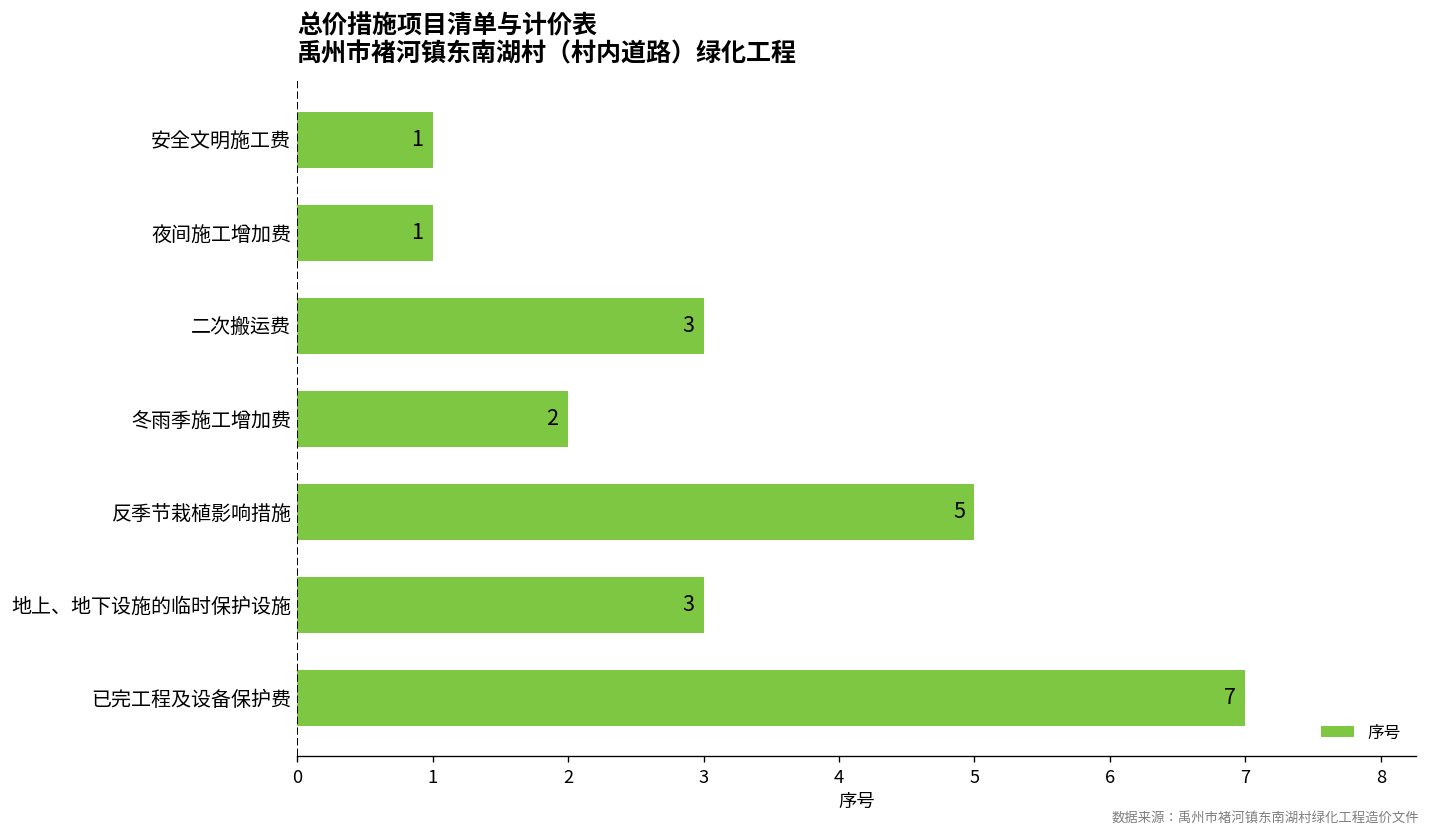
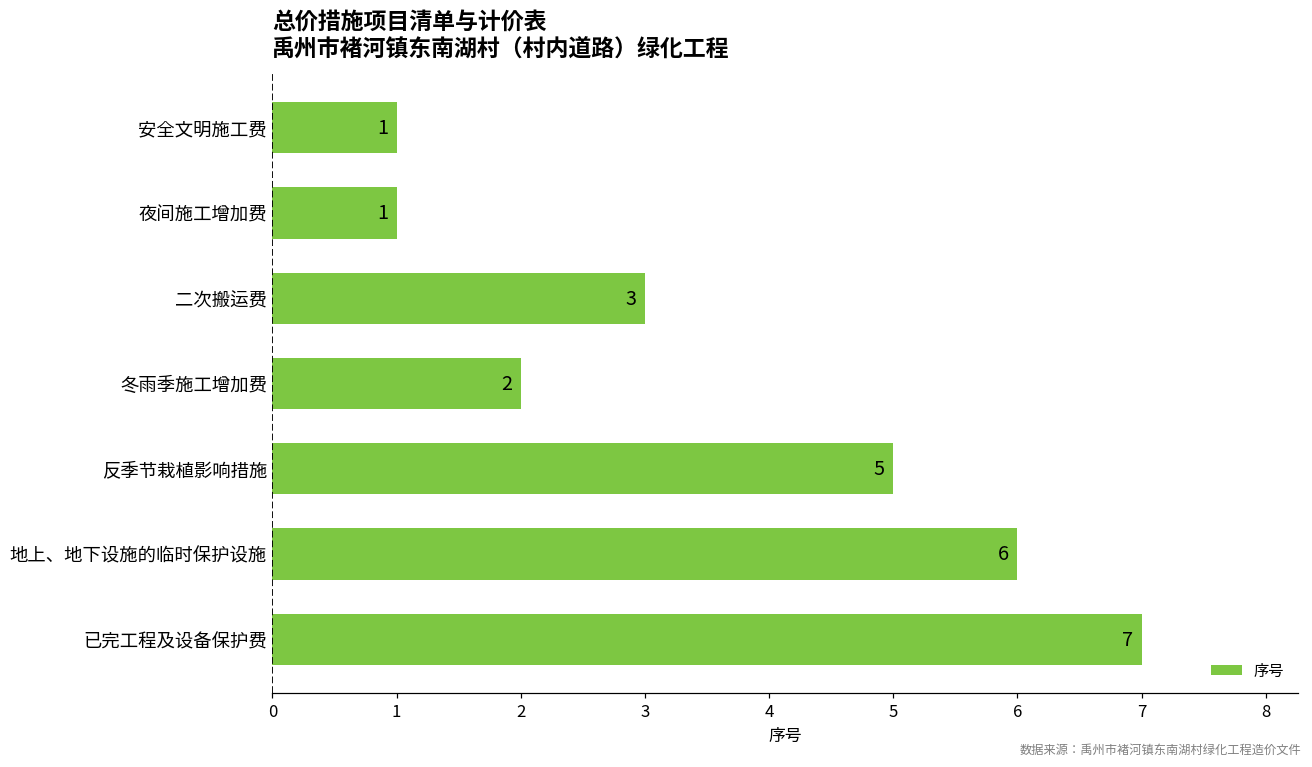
  {
    "安全文明施工费": 1,
    "夜间施工增加费": 1,
    "二次搬运费": 3,
    "冬雨季施工增加费": 2,
    "反季节栽植影响措施": 5,
-   "地上、地下设施的临时保护设施": 3,
+   "地上、地下设施的临时保护设施": 6,
    "已完工程及设备保护费": 7
  }
